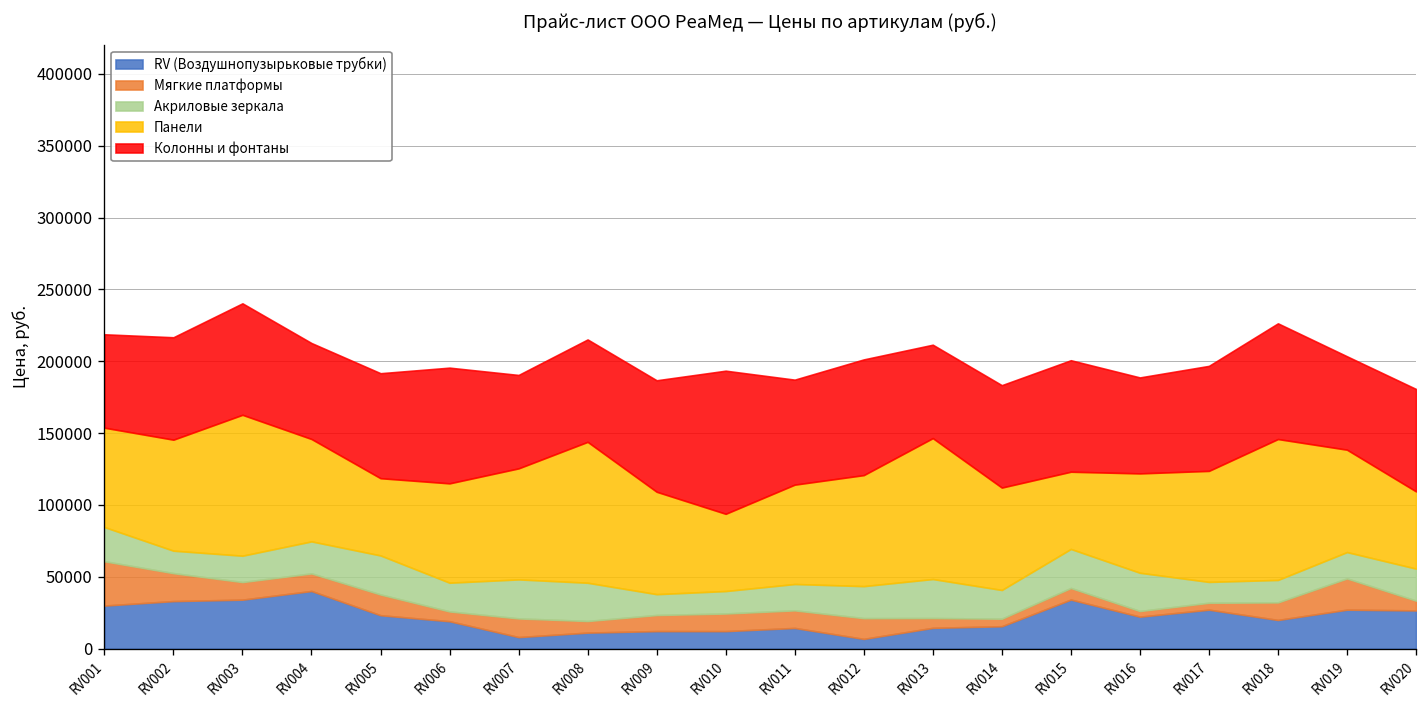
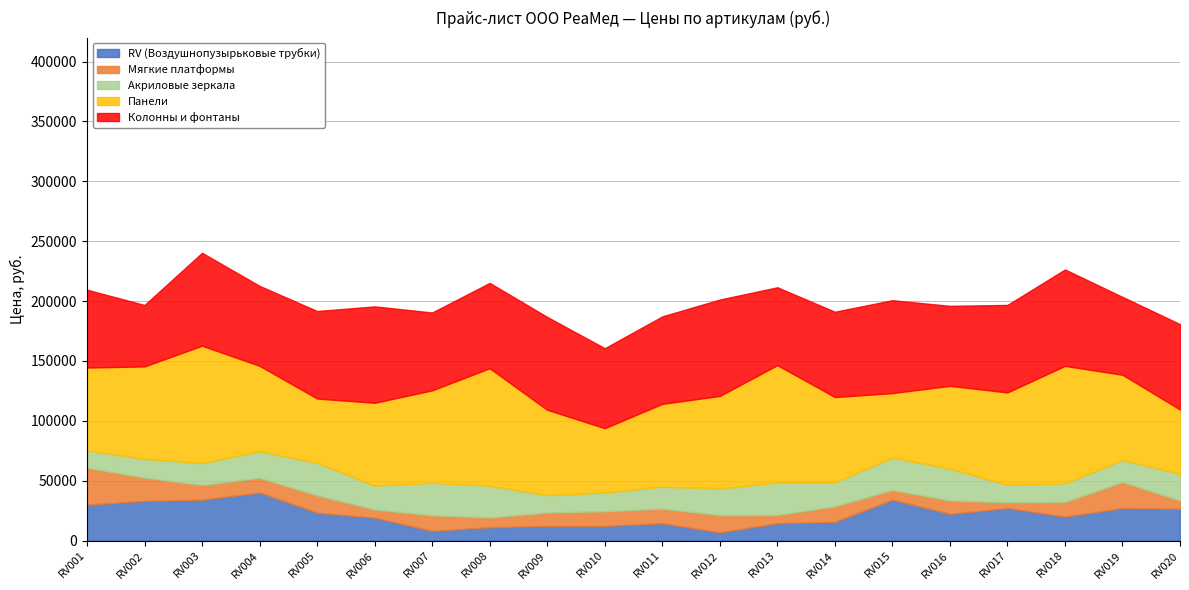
  {
    "RV (Воздушнопузырьковые трубки)": {
      "RV001": 30000,
      "RV002": 33000,
      "RV003": 34000,
      "RV004": 40000,
      "RV005": 23000,
      "RV006": 19000,
      "RV007": 8000,
      "RV008": 11000,
      "RV009": 12000,
      "RV010": 12000,
      "RV011": 14000,
      "RV012": 7000,
      "RV013": 15000,
      "RV014": 16000,
      "RV015": 34000,
      "RV016": 22000,
      "RV017": 27000,
      "RV018": 20000,
      "RV019": 27000,
      "RV020": 27000
    },
    "Мягкие платформы": {
      "RV001": 31000,
      "RV002": 19000,
      "RV003": 12000,
      "RV004": 12000,
      "RV005": 14000,
      "RV006": 7000,
      "RV007": 13000,
      "RV008": 8000,
      "RV009": 11000,
      "RV010": 12000,
      "RV011": 12000,
      "RV012": 14000,
      "RV013": 7000,
-     "RV014": 5000,
+     "RV014": 13000,
      "RV015": 8000,
-     "RV016": 4000,
+     "RV016": 11000,
      "RV017": 5000,
      "RV018": 12000,
      "RV019": 22000,
      "RV020": 7000
    },
    "Акриловые зеркала": {
-     "RV001": 24000,
+     "RV001": 15000,
      "RV002": 16000,
      "RV003": 18000,
      "RV004": 22000,
      "RV005": 27000,
      "RV006": 20000,
      "RV007": 27000,
      "RV008": 27000,
      "RV009": 15000,
      "RV010": 16000,
      "RV011": 18000,
      "RV012": 22000,
      "RV013": 27000,
      "RV014": 20000,
      "RV015": 27000,
      "RV016": 27000,
      "RV017": 15000,
      "RV018": 16000,
      "RV019": 18000,
      "RV020": 22000
    },
    "Панели": {
      "RV001": 69000,
      "RV002": 77000,
      "RV003": 98000,
      "RV004": 71000,
      "RV005": 54000,
      "RV006": 69000,
      "RV007": 77000,
      "RV008": 98000,
      "RV009": 71000,
      "RV010": 54000,
      "RV011": 69000,
      "RV012": 77000,
      "RV013": 98000,
      "RV014": 71000,
      "RV015": 54000,
      "RV016": 69000,
      "RV017": 77000,
      "RV018": 98000,
      "RV019": 71000,
      "RV020": 54000
    },
    "Колонны и фонтаны": {
      "RV001": 65000,
-     "RV002": 71000,
+     "RV002": 51000,
      "RV003": 78000,
      "RV004": 67000,
      "RV005": 73000,
      "RV006": 81000,
      "RV007": 65000,
      "RV008": 71000,
      "RV009": 78000,
-     "RV010": 100000,
+     "RV010": 67000,
      "RV011": 73000,
      "RV012": 81000,
      "RV013": 65000,
      "RV014": 71000,
      "RV015": 78000,
      "RV016": 67000,
      "RV017": 73000,
      "RV018": 81000,
      "RV019": 65000,
      "RV020": 71000
    }
  }
